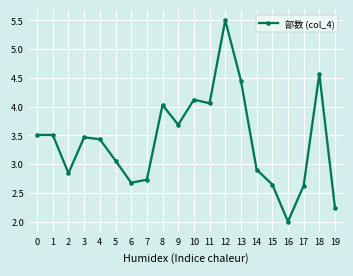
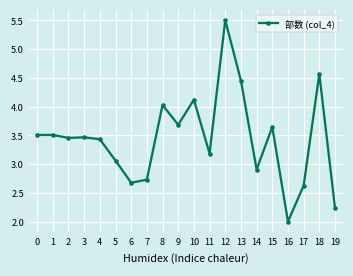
  {
    "0": 3.5,
    "1": 3.5,
-   "2": 2.8,
+   "2": 3.5,
    "3": 3.5,
    "4": 3.4,
    "5": 3.1,
    "6": 2.7,
    "7": 2.7,
    "8": 4.0,
    "9": 3.7,
    "10": 4.1,
-   "11": 4.1,
+   "11": 3.2,
    "12": 5.5,
    "13": 4.5,
    "14": 2.9,
-   "15": 2.6,
+   "15": 3.6,
    "16": 2.0,
    "17": 2.6,
    "18": 4.6,
    "19": 2.2
  }
